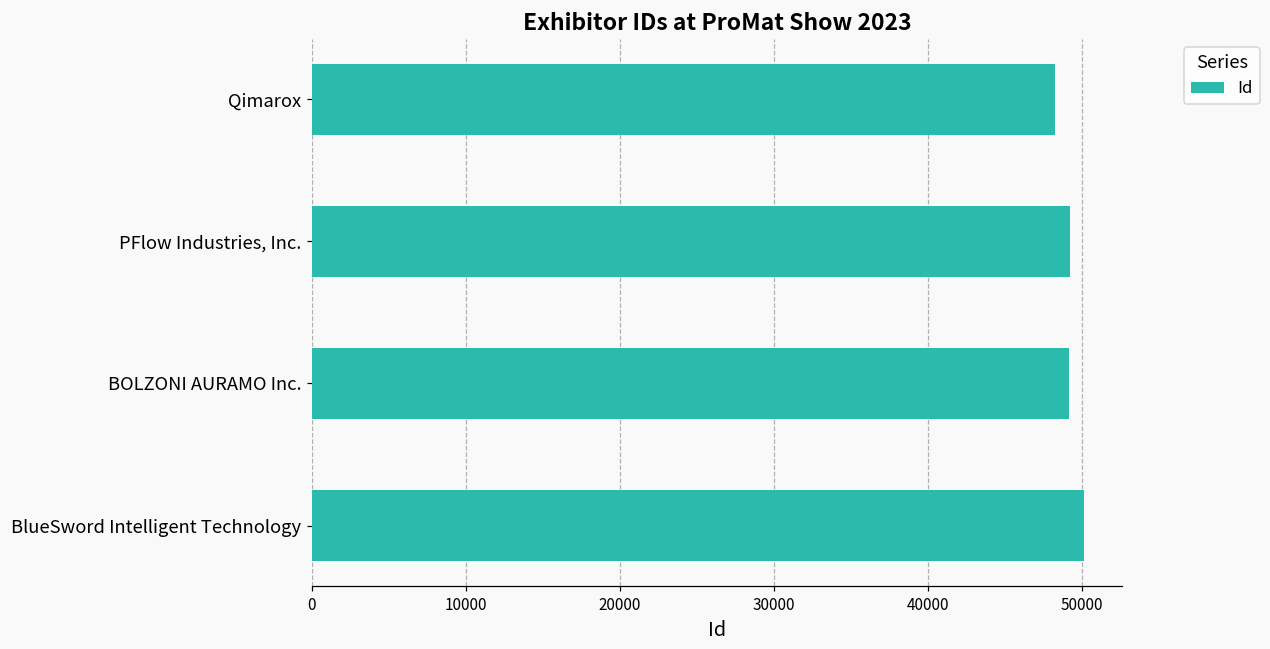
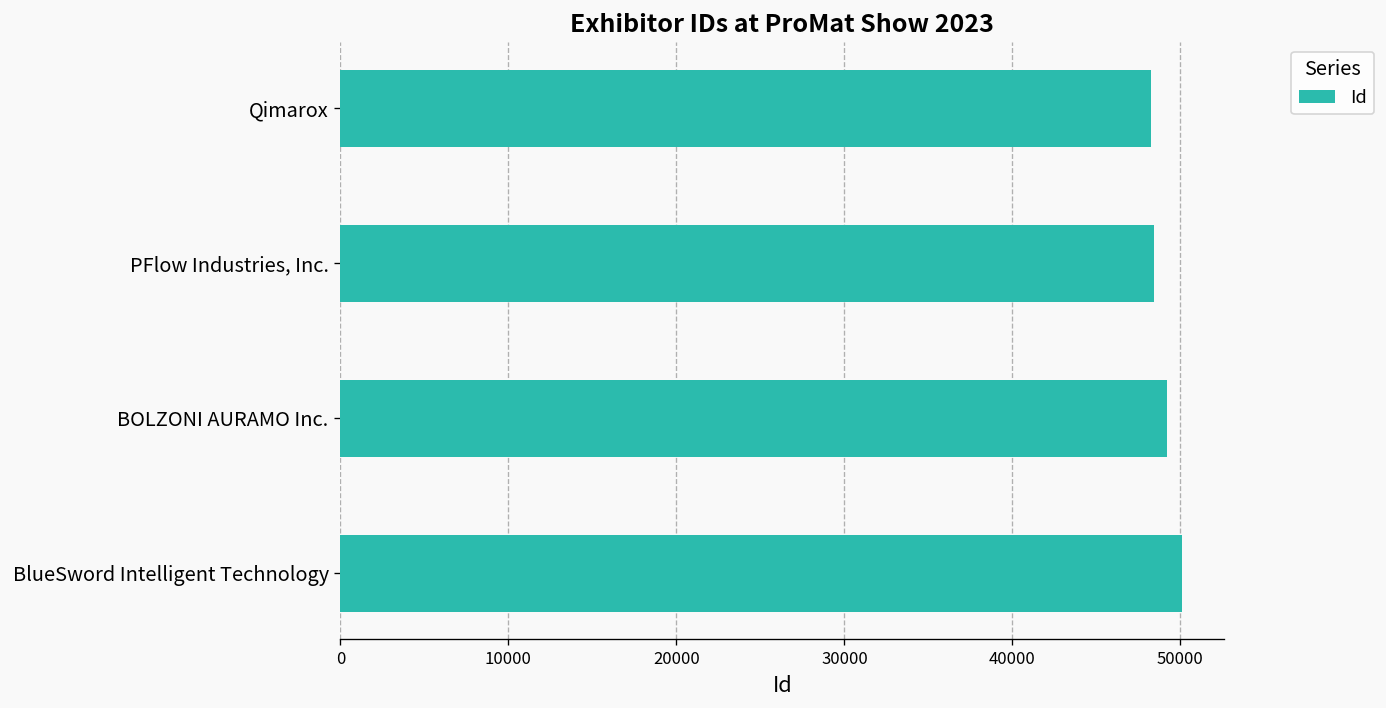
  {
    "Qimarox": 48200,
-   "PFlow Industries, Inc.": 49200,
+   "PFlow Industries, Inc.": 48500,
    "BOLZONI AURAMO Inc.": 49200,
    "BlueSword Intelligent Technology": 50100
  }
